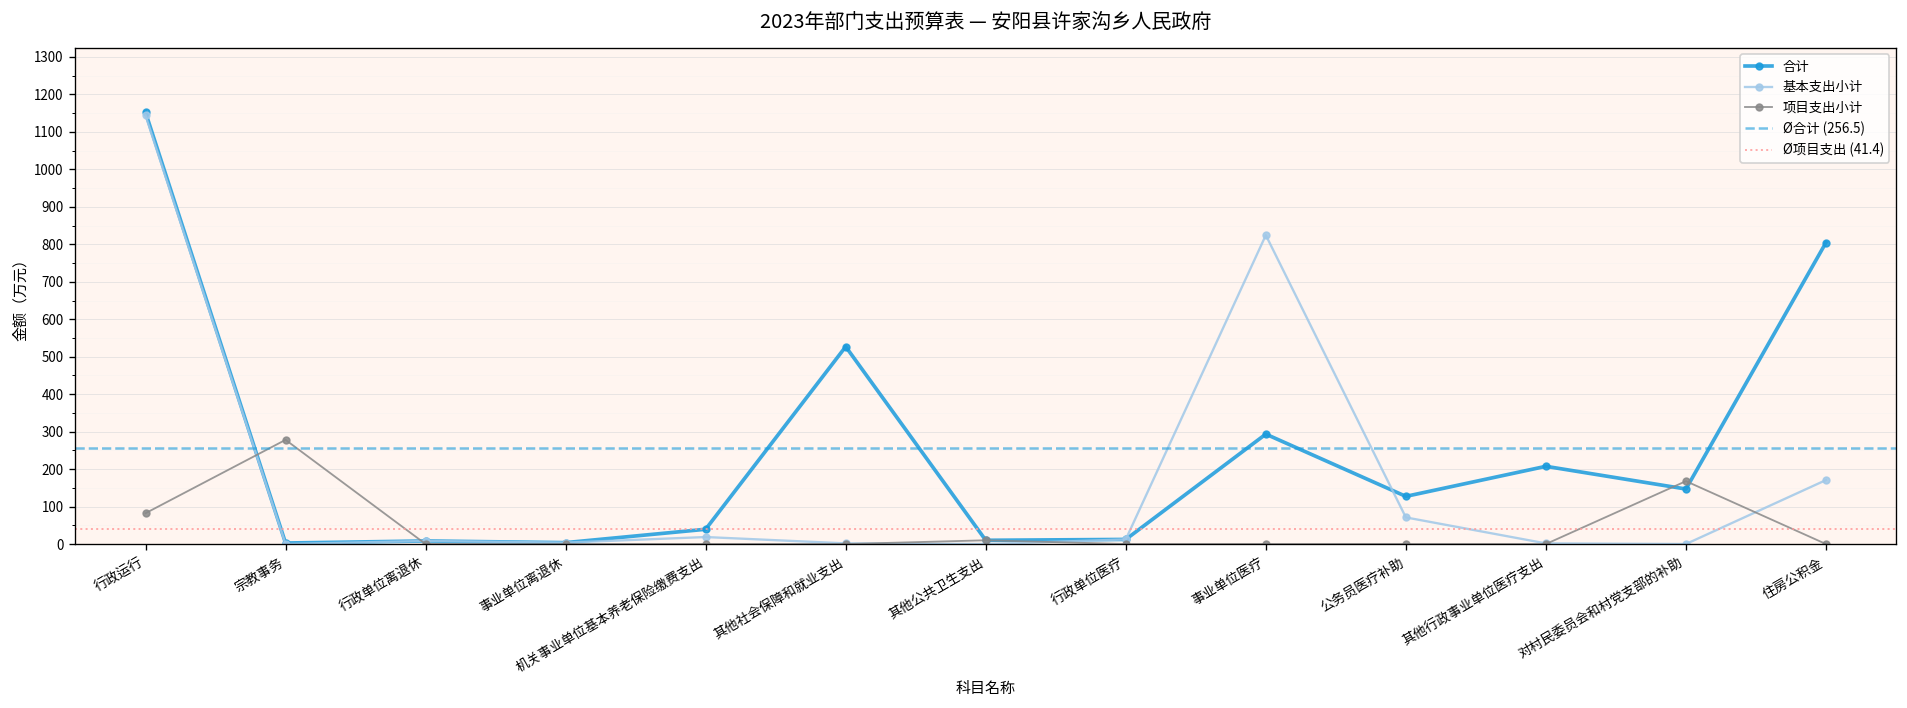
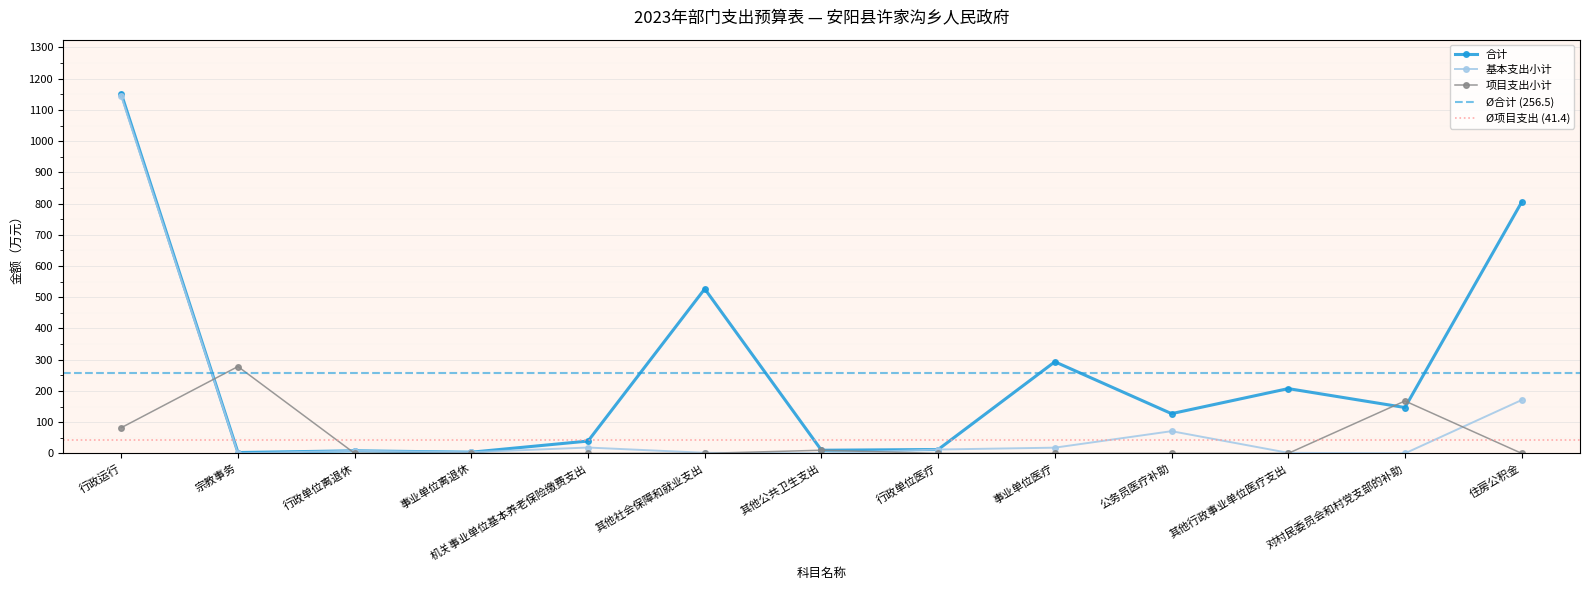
  {
    "合计": {
      "行政运行": 1150,
      "机关事业单位基本养老保险缴费支出": 40,
      "其他社会保障和就业支出": 530,
      "事业单位医疗": 290,
      "公务员医疗补助": 130,
      "其他行政事业单位医疗支出": 210,
      "对村民委员会和村党支部的补助": 150,
      "住房公积金": 800
    },
    "基本支出小计": {
      "行政运行": 1140,
      "机关事业单位基本养老保险缴费支出": 20,
      "其他公共卫生支出": 0,
-     "事业单位医疗": 820,
+     "事业单位医疗": 20,
      "公务员医疗补助": 70,
      "对村民委员会和村党支部的补助": 0,
      "住房公积金": 170
    },
    "项目支出小计": {
      "行政运行": 80,
      "宗教事务": 280,
      "行政单位离退休": 0,
      "机关事业单位基本养老保险缴费支出": 0,
      "行政单位医疗": 0,
      "事业单位医疗": 0,
      "公务员医疗补助": 0,
      "对村民委员会和村党支部的补助": 170,
      "住房公积金": 0
    }
  }
